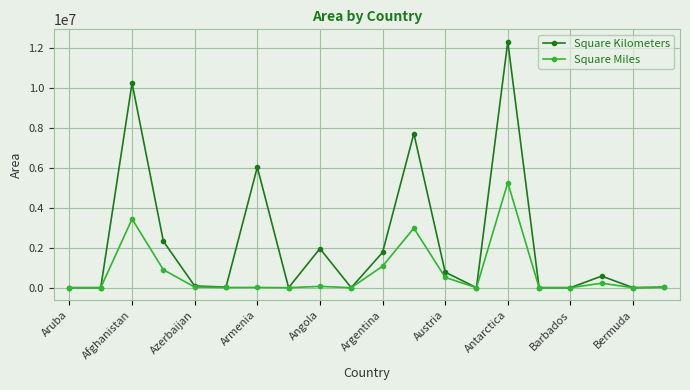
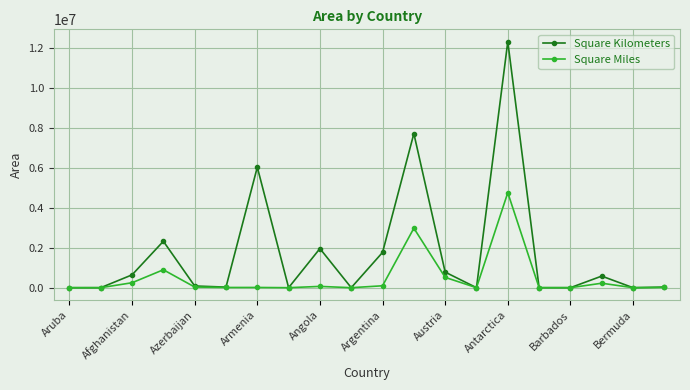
  {
    "Square Kilometers": {
-     "Afghanistan": 10200000,
+     "Afghanistan": 600000,
      "Armenia": 6000000,
      "Angola": 2000000,
      "Argentina": 1800000,
      "Austria": 800000,
      "Antarctica": 12300000
    },
    "Square Miles": {
-     "Afghanistan": 3400000,
+     "Afghanistan": 200000,
      "Armenia": 0,
      "Angola": 100000,
-     "Argentina": 1100000,
+     "Argentina": 100000,
      "Austria": 500000,
-     "Antarctica": 5300000
+     "Antarctica": 4800000
    }
  }
